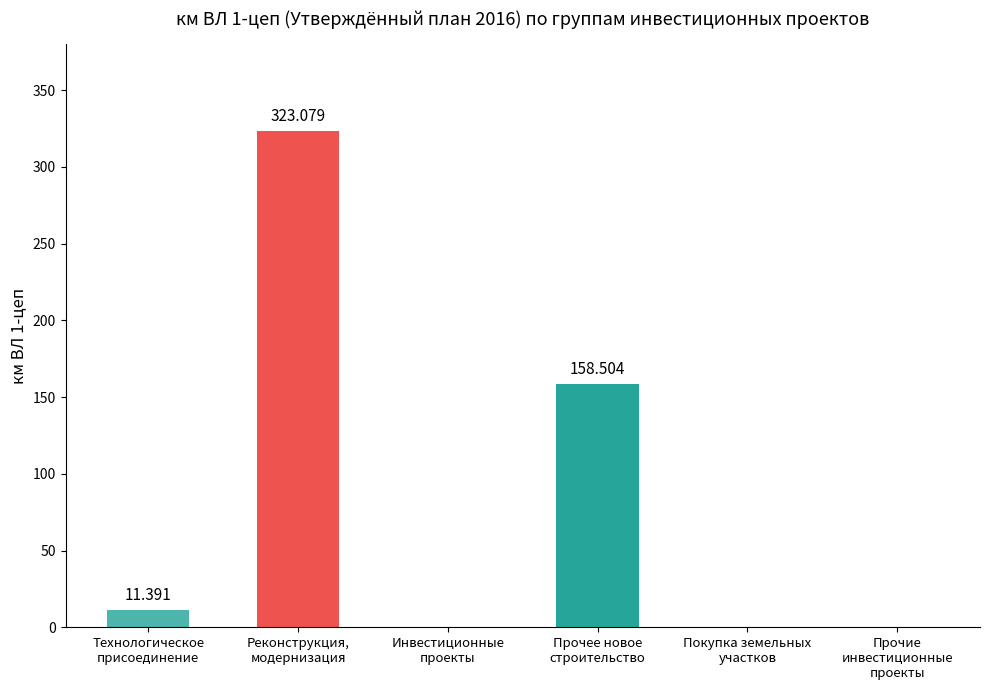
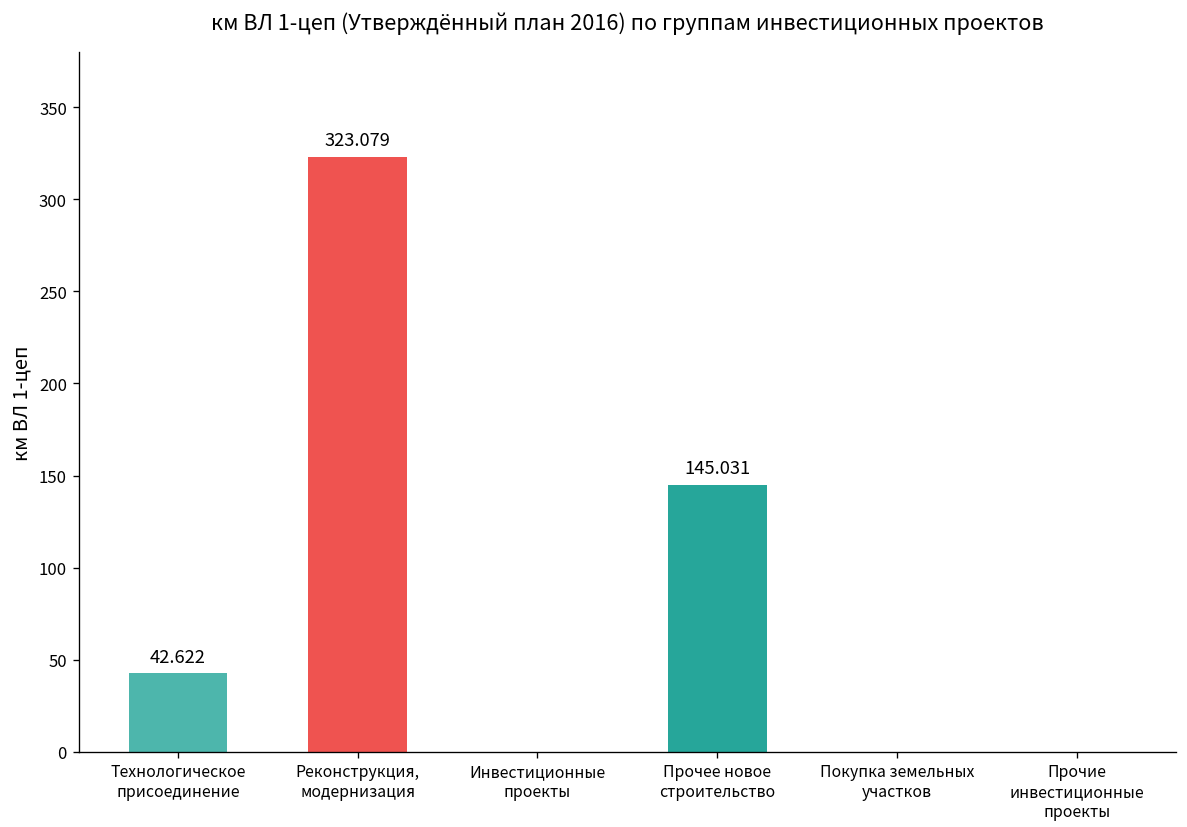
  {
-   "Технологическое присоединение": 11.391,
+   "Технологическое присоединение": 42.622,
    "Реконструкция, модернизация": 323.079,
-   "Прочее новое строительство": 158.504
+   "Прочее новое строительство": 145.031
  }
